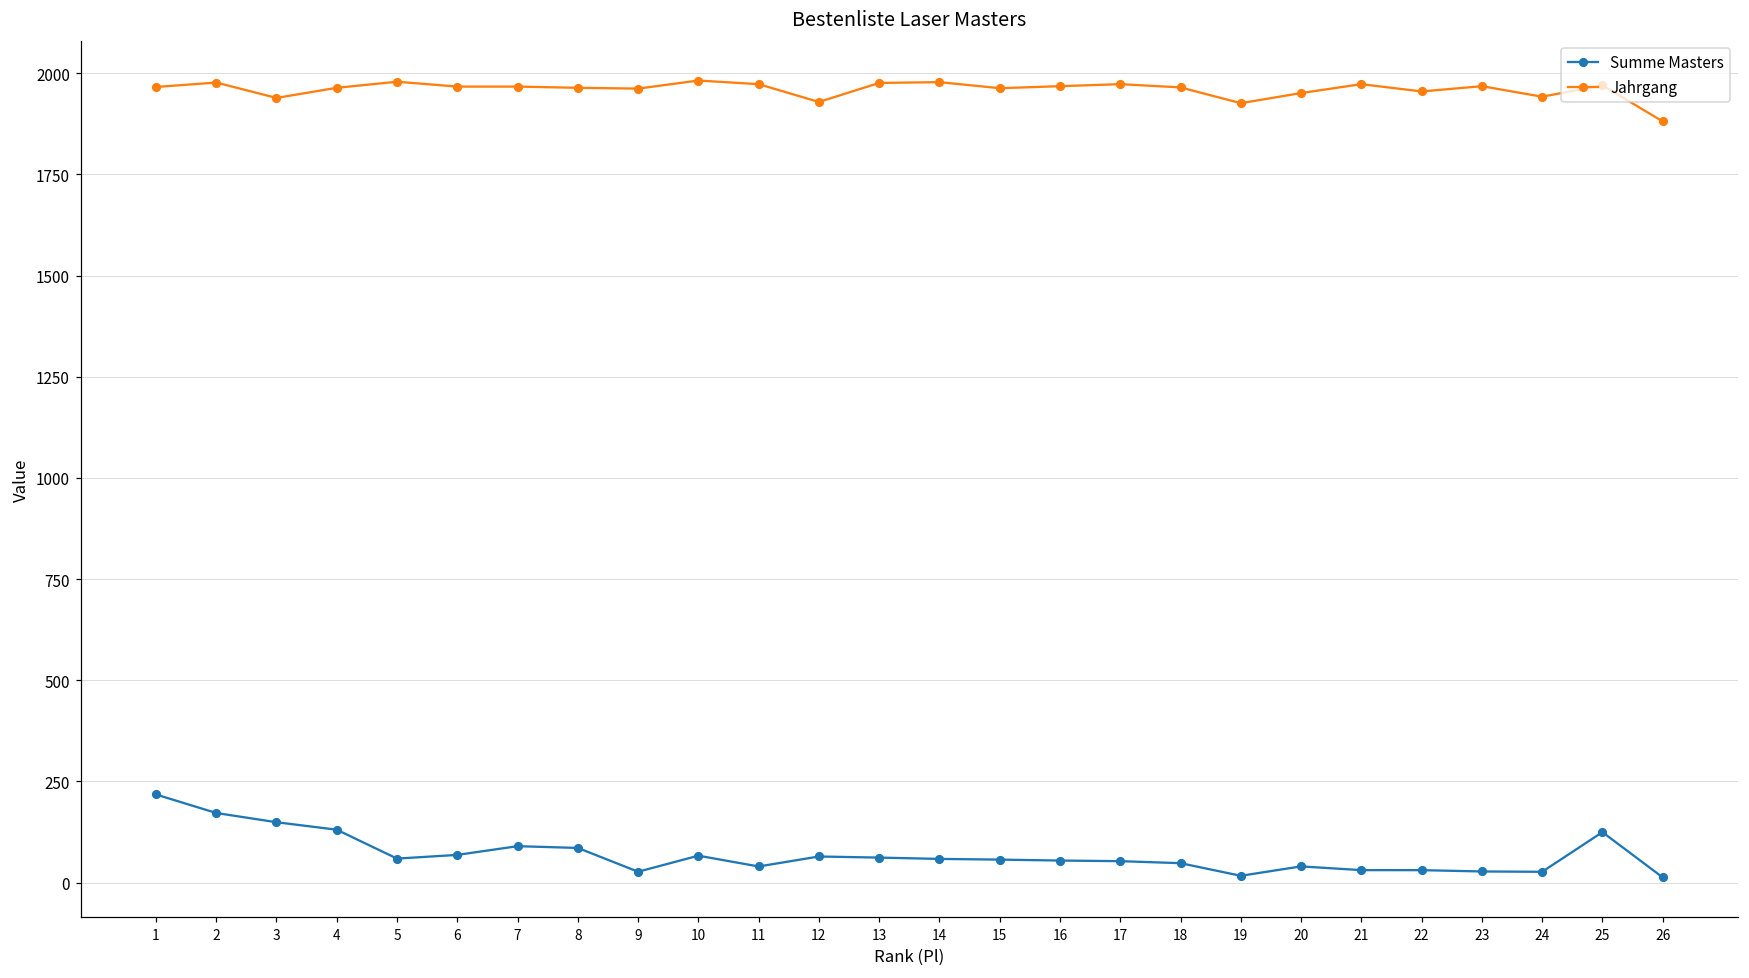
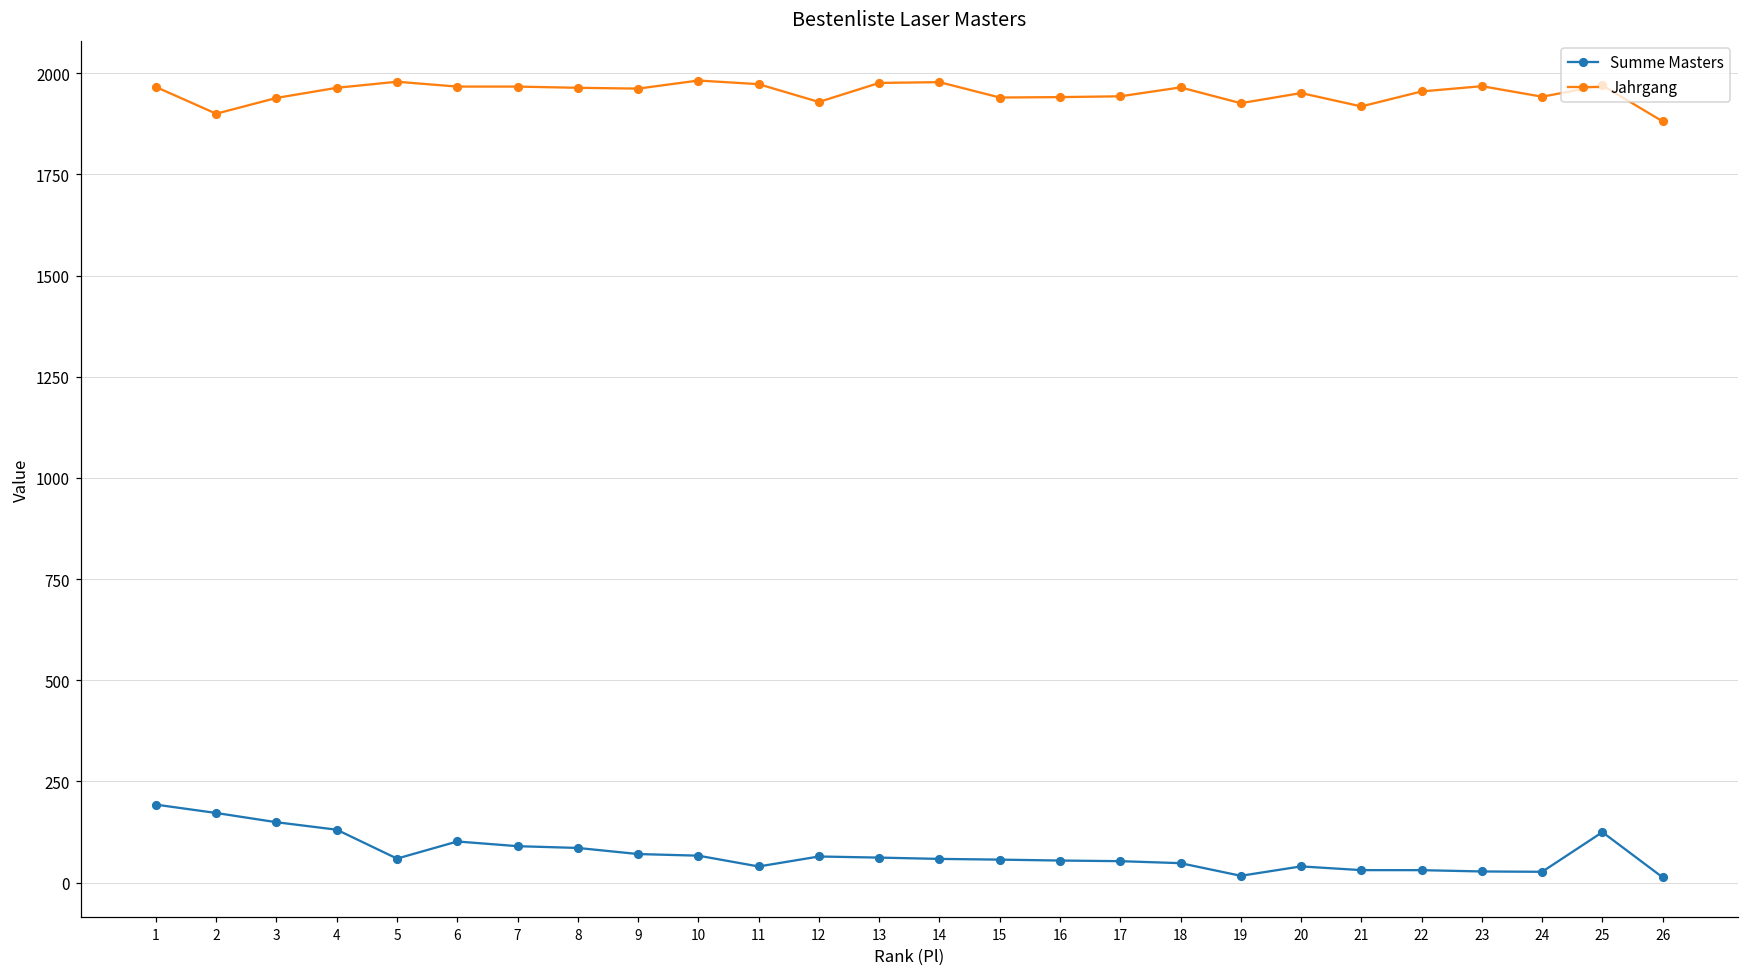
  {
    "Summe Masters": {
-     "1": 220,
+     "1": 190,
      "2": 170,
      "3": 150,
      "4": 130,
      "5": 60,
-     "6": 70,
+     "6": 100,
      "7": 90,
      "8": 90,
-     "9": 30,
+     "9": 70,
      "10": 70,
      "11": 40,
      "12": 60,
      "13": 60,
      "14": 60,
      "15": 60,
      "16": 50,
      "17": 50,
      "18": 50,
      "19": 20,
      "20": 40,
      "21": 30,
      "22": 30,
      "23": 30,
      "24": 30,
      "25": 120,
      "26": 10
    },
    "Jahrgang": {
      "1": 1970,
-     "2": 1980,
+     "2": 1900,
      "3": 1940,
      "4": 1960,
      "5": 1980,
      "6": 1970,
      "7": 1970,
      "8": 1960,
      "9": 1960,
      "10": 1980,
      "11": 1970,
      "12": 1930,
      "13": 1980,
      "14": 1980,
-     "15": 1960,
-     "16": 1970,
-     "17": 1970,
+     "15": 1940,
+     "16": 1940,
+     "17": 1940,
      "18": 1970,
      "19": 1930,
      "20": 1950,
-     "21": 1970,
+     "21": 1920,
      "22": 1960,
      "23": 1970,
      "24": 1940,
      "26": 1880
    }
  }
